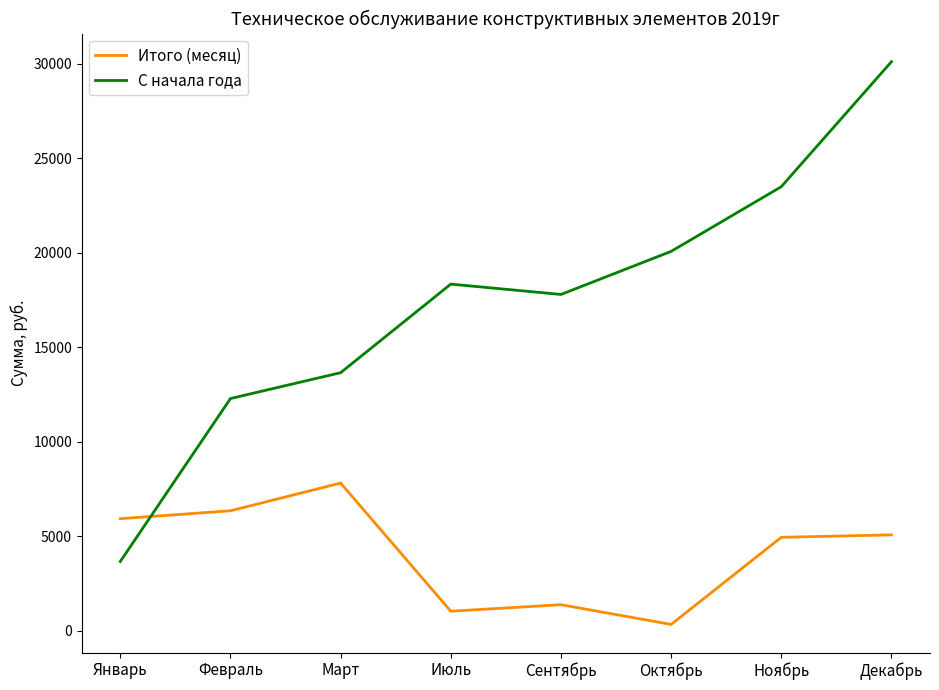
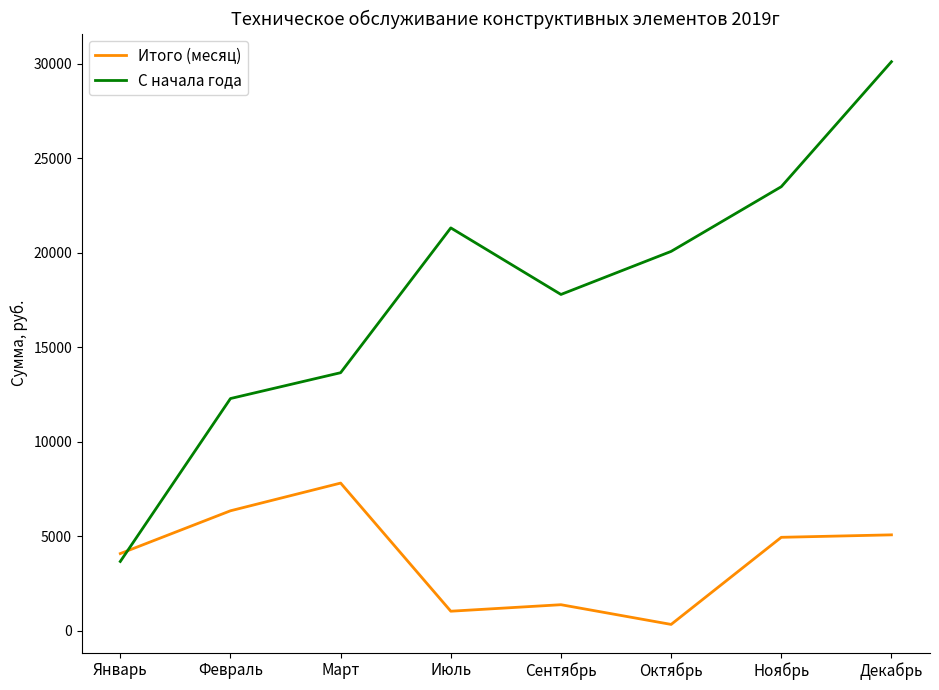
  {
    "Итого (месяц)": {
-     "Январь": 5900,
+     "Январь": 4100,
      "Февраль": 6400,
      "Март": 7800,
      "Июль": 1000,
      "Сентябрь": 1400,
      "Октябрь": 300,
      "Ноябрь": 5000,
      "Декабрь": 5100
    },
    "С начала года": {
      "Январь": 3700,
      "Февраль": 12300,
      "Март": 13700,
-     "Июль": 18400,
+     "Июль": 21300,
      "Сентябрь": 17800,
      "Октябрь": 20100,
      "Ноябрь": 23500,
      "Декабрь": 30100
    }
  }
